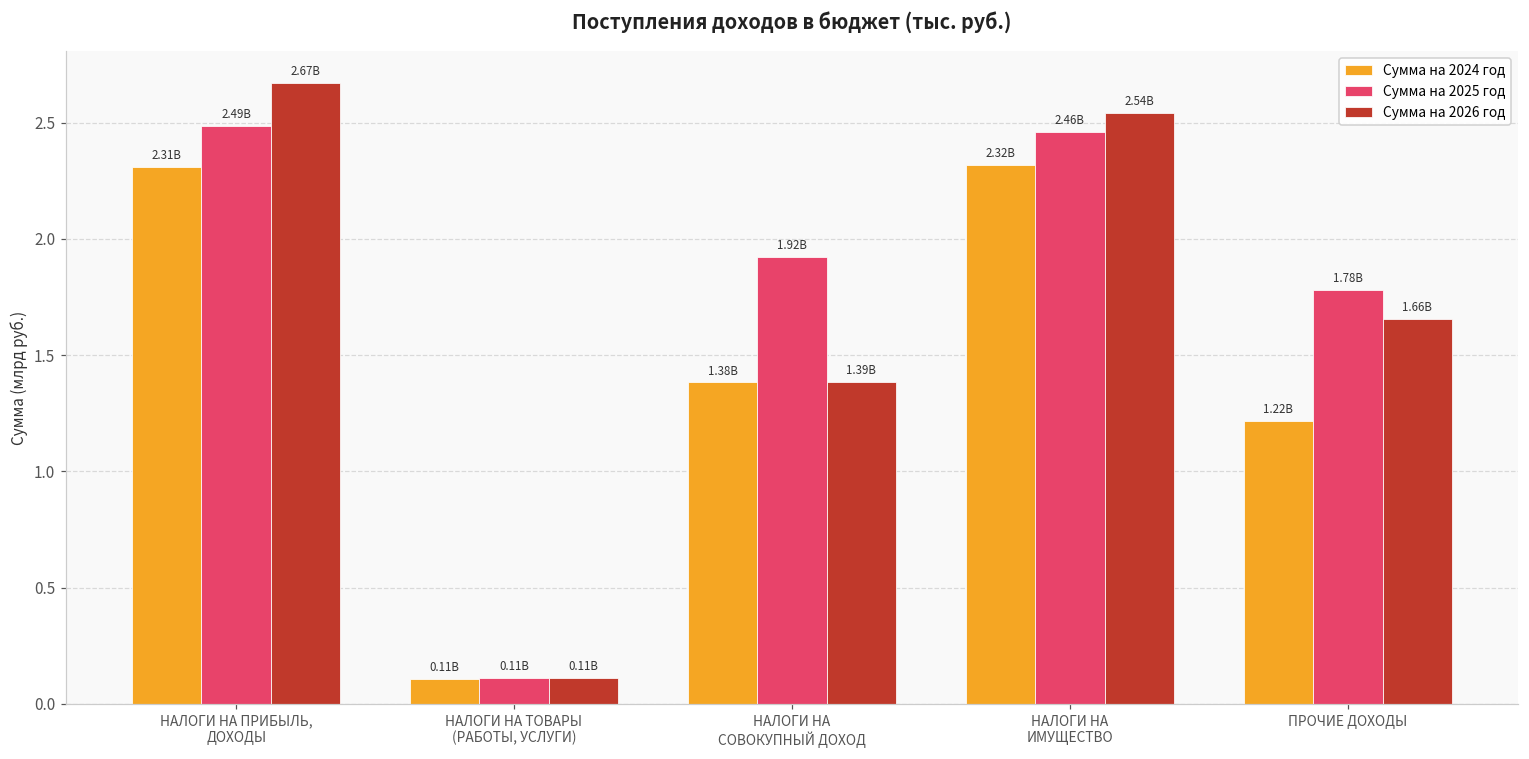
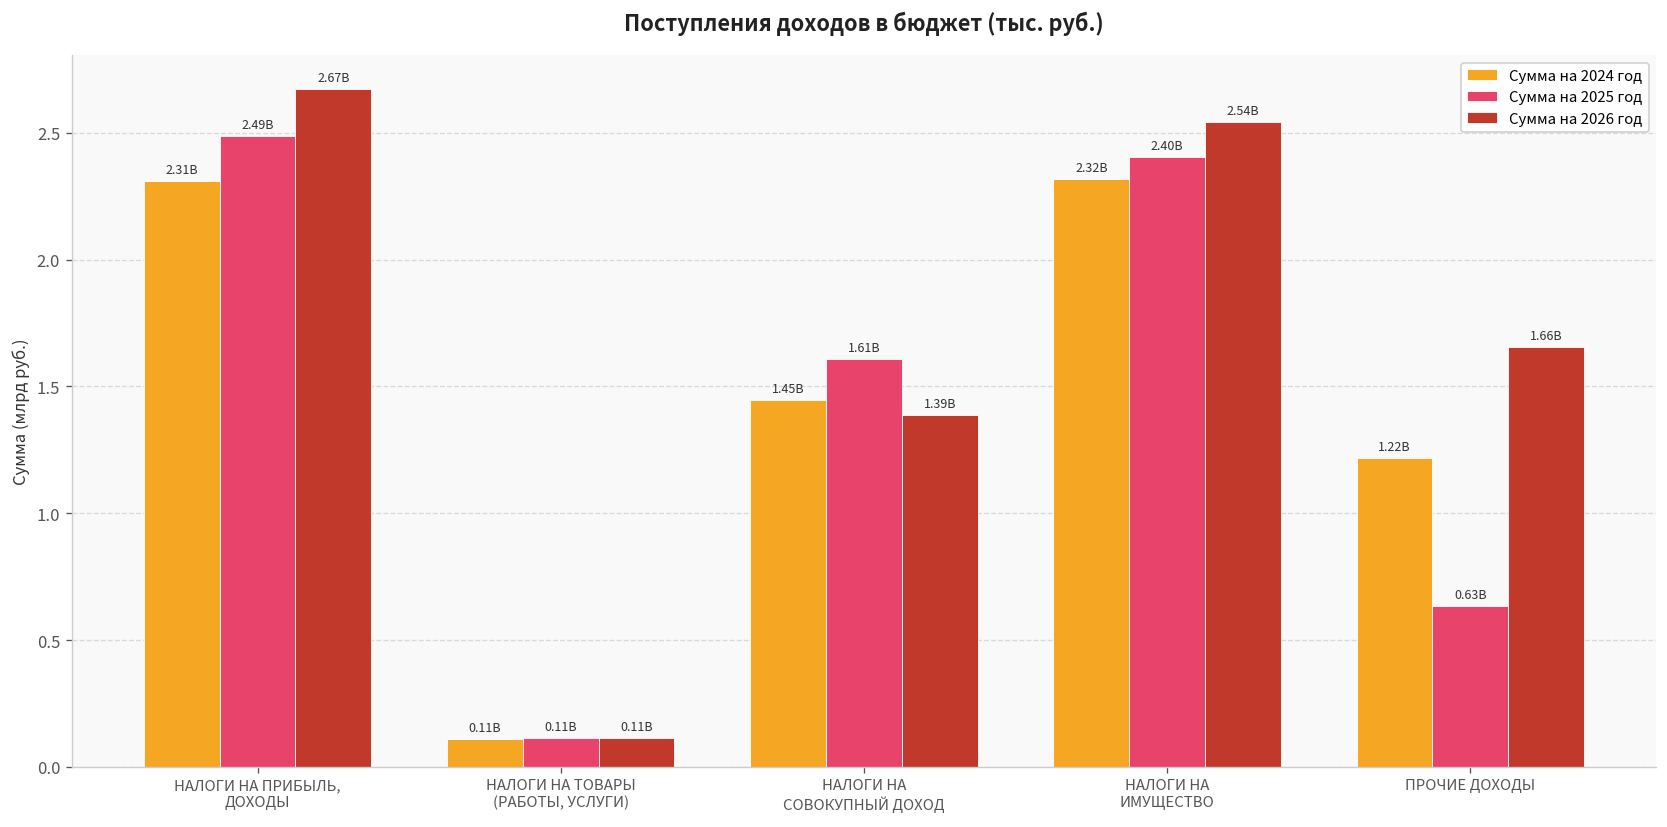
  {
    "Сумма на 2024 год": {
      "НАЛОГИ НА ПРИБЫЛЬ, ДОХОДЫ": "2.31B",
      "НАЛОГИ НА ТОВАРЫ (РАБОТЫ, УСЛУГИ)": "0.11B",
-     "НАЛОГИ НА СОВОКУПНЫЙ ДОХОД": "1.38B",
+     "НАЛОГИ НА СОВОКУПНЫЙ ДОХОД": "1.45B",
      "НАЛОГИ НА ИМУЩЕСТВО": "2.32B",
      "ПРОЧИЕ ДОХОДЫ": "1.22B"
    },
    "Сумма на 2025 год": {
      "НАЛОГИ НА ПРИБЫЛЬ, ДОХОДЫ": "2.49B",
      "НАЛОГИ НА ТОВАРЫ (РАБОТЫ, УСЛУГИ)": "0.11B",
-     "НАЛОГИ НА СОВОКУПНЫЙ ДОХОД": "1.92B",
-     "НАЛОГИ НА ИМУЩЕСТВО": "2.46B",
-     "ПРОЧИЕ ДОХОДЫ": "1.78B"
+     "НАЛОГИ НА СОВОКУПНЫЙ ДОХОД": "1.61B",
+     "НАЛОГИ НА ИМУЩЕСТВО": "2.40B",
+     "ПРОЧИЕ ДОХОДЫ": "0.63B"
    },
    "Сумма на 2026 год": {
      "НАЛОГИ НА ПРИБЫЛЬ, ДОХОДЫ": "2.67B",
      "НАЛОГИ НА ТОВАРЫ (РАБОТЫ, УСЛУГИ)": "0.11B",
      "НАЛОГИ НА СОВОКУПНЫЙ ДОХОД": "1.39B",
      "НАЛОГИ НА ИМУЩЕСТВО": "2.54B",
      "ПРОЧИЕ ДОХОДЫ": "1.66B"
    }
  }
